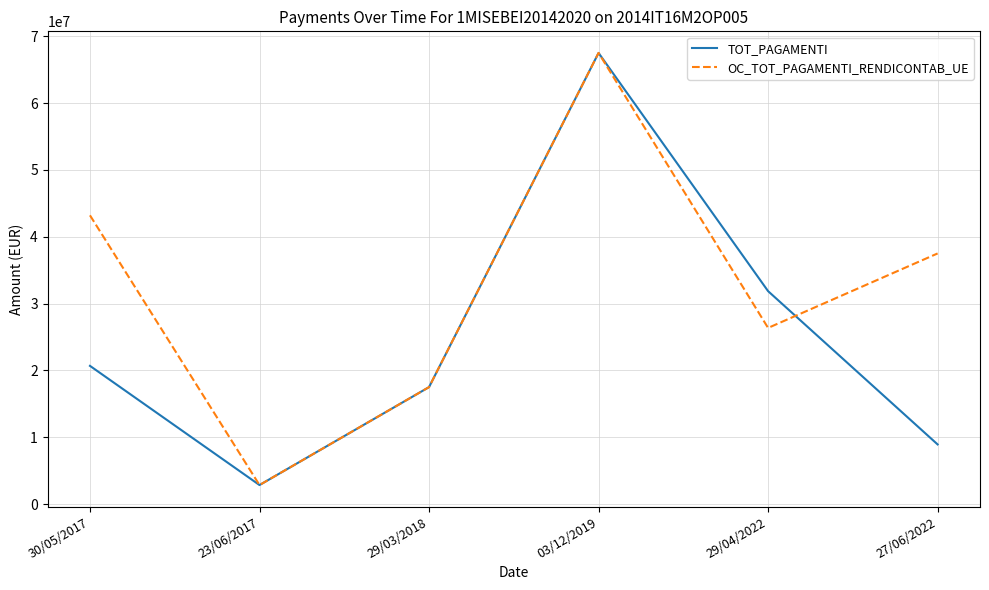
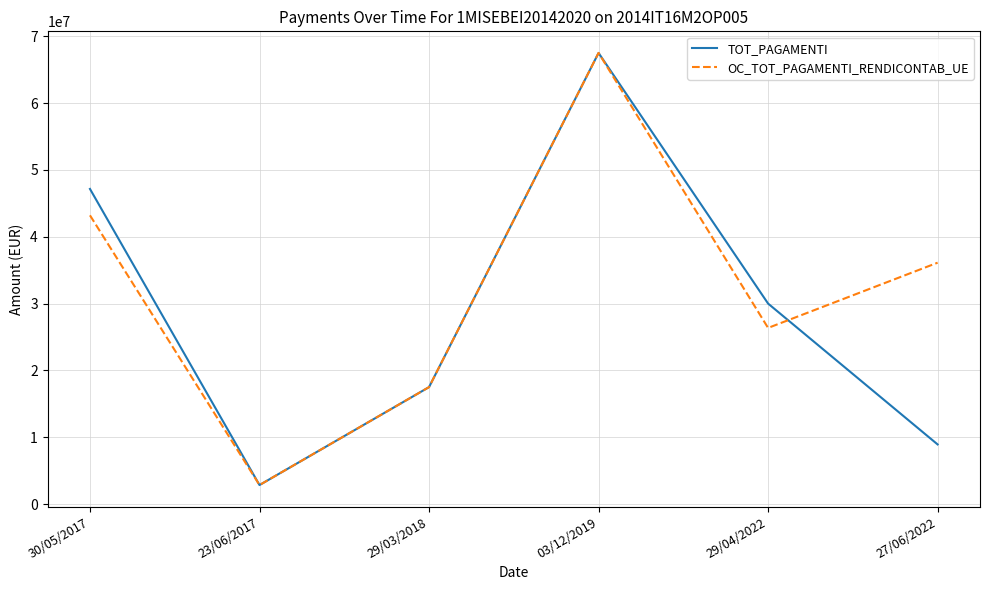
  {
    "TOT_PAGAMENTI": {
-     "30/05/2017": 21000000,
-     "29/04/2022": 32000000,
+     "30/05/2017": 47000000,
+     "29/04/2022": 30000000,
      "27/06/2022": 9000000
    },
    "OC_TOT_PAGAMENTI_RENDICONTAB_UE": {
      "30/05/2017": 43000000,
      "29/04/2022": 26000000,
-     "27/06/2022": 38000000
+     "27/06/2022": 36000000
    }
  }
